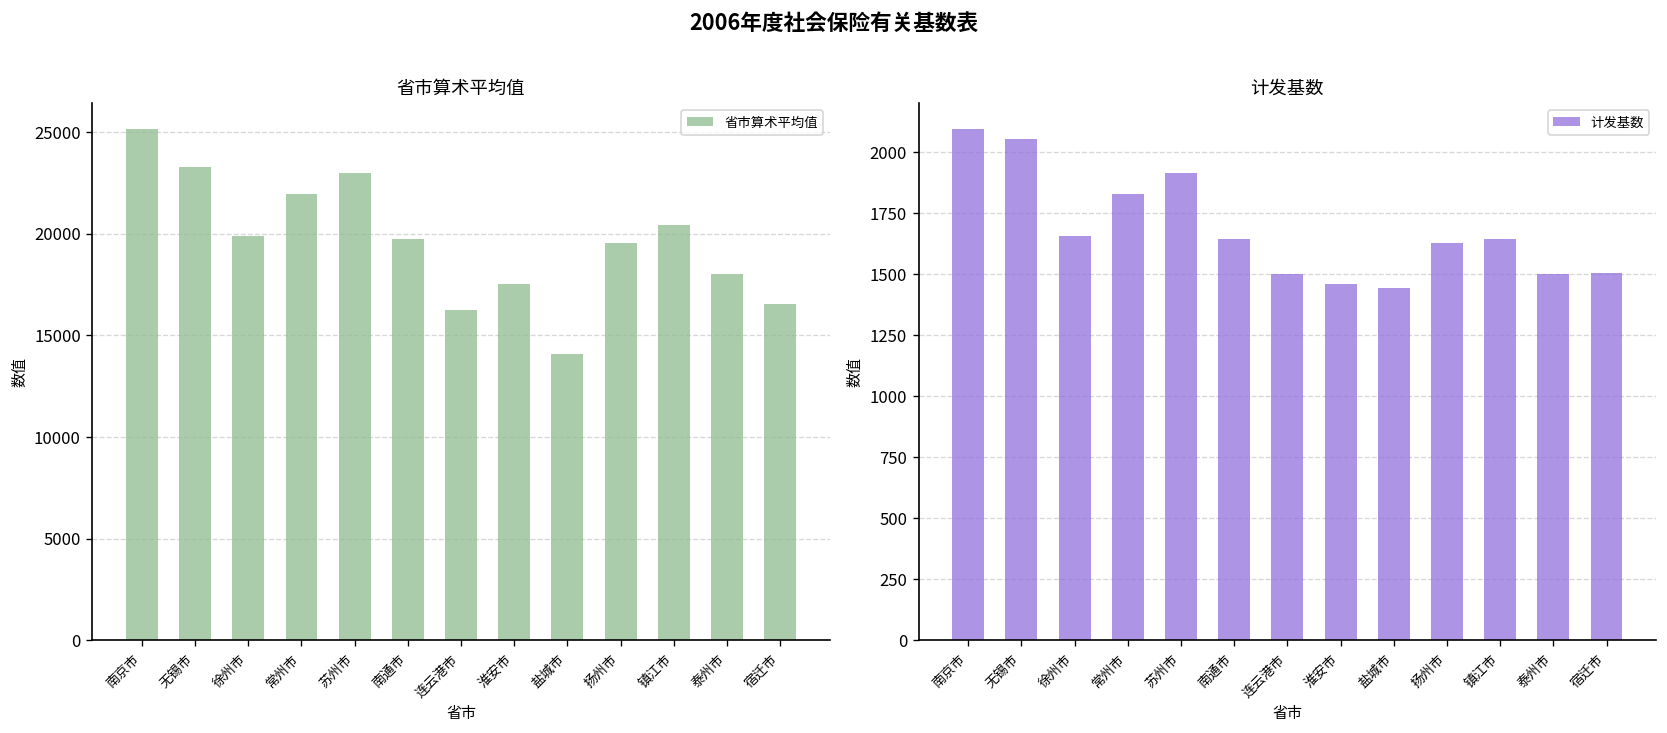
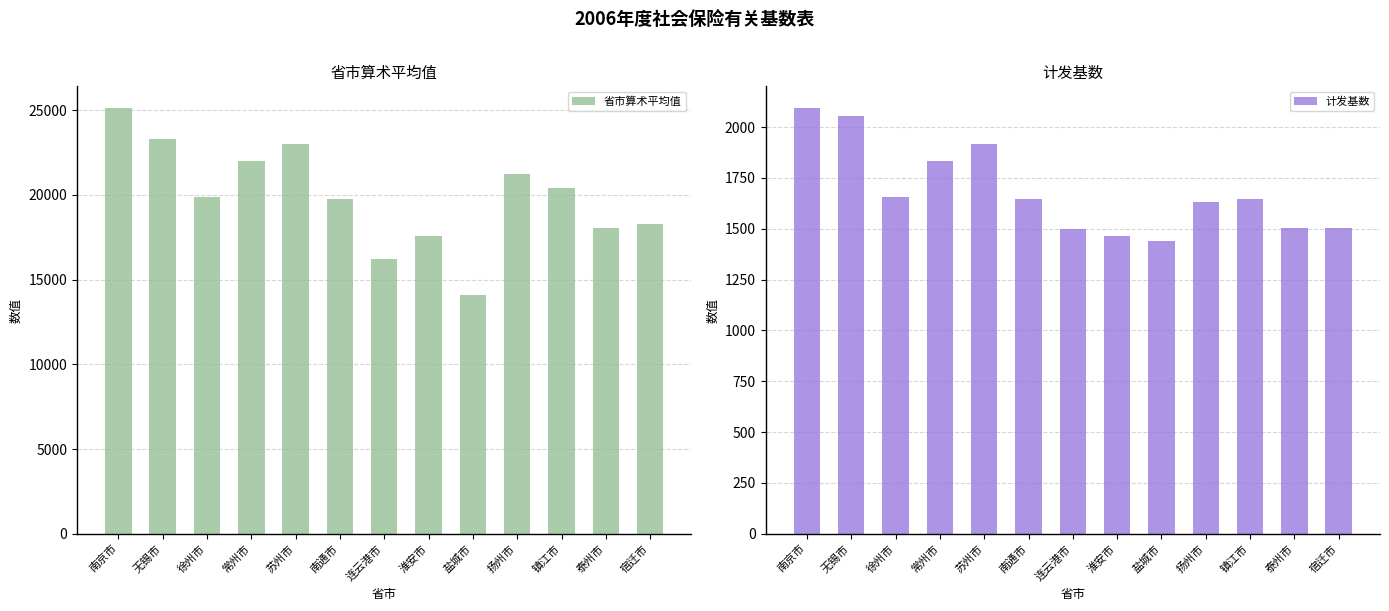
  {
    "省市算术平均值": {
      "南京市": 25100,
      "无锡市": 23300,
      "徐州市": 19900,
      "常州市": 22000,
      "苏州市": 23000,
      "南通市": 19700,
      "连云港市": 16200,
      "淮安市": 17500,
      "盐城市": 14100,
-     "扬州市": 19600,
+     "扬州市": 21200,
      "镇江市": 20400,
      "泰州市": 18000,
-     "宿迁市": 16500
+     "宿迁市": 18300
    },
    "计发基数": {
      "南京市": 2100,
      "无锡市": 2060,
      "徐州市": 1660,
      "常州市": 1830,
      "苏州市": 1920,
      "南通市": 1640,
      "连云港市": 1500,
      "淮安市": 1460,
      "盐城市": 1440,
      "扬州市": 1630,
      "镇江市": 1650,
      "泰州市": 1500,
      "宿迁市": 1510
    }
  }
